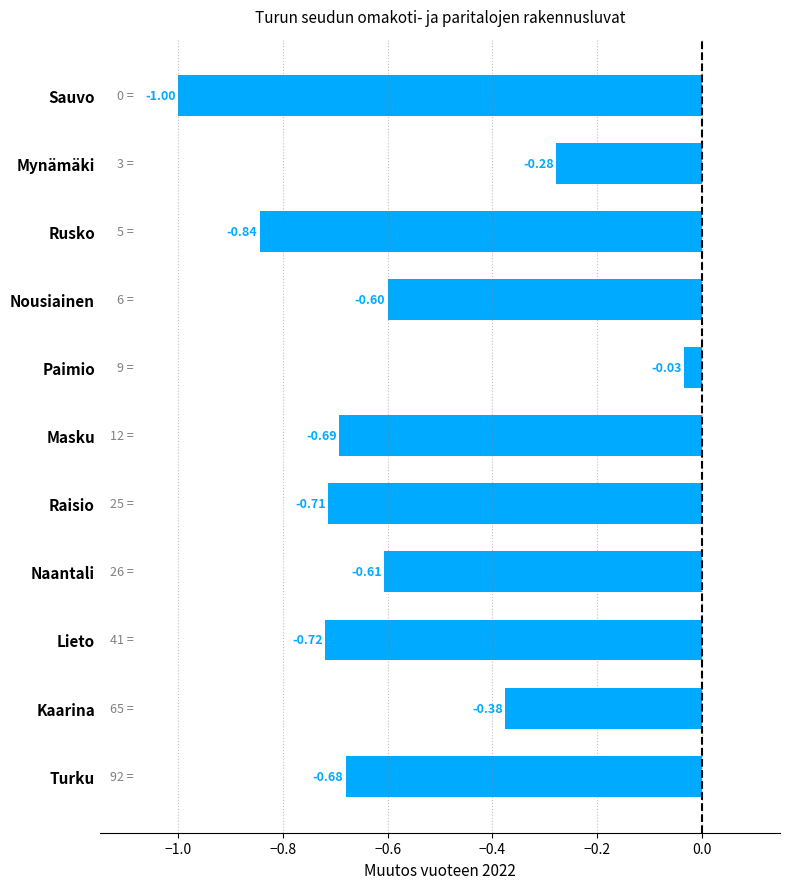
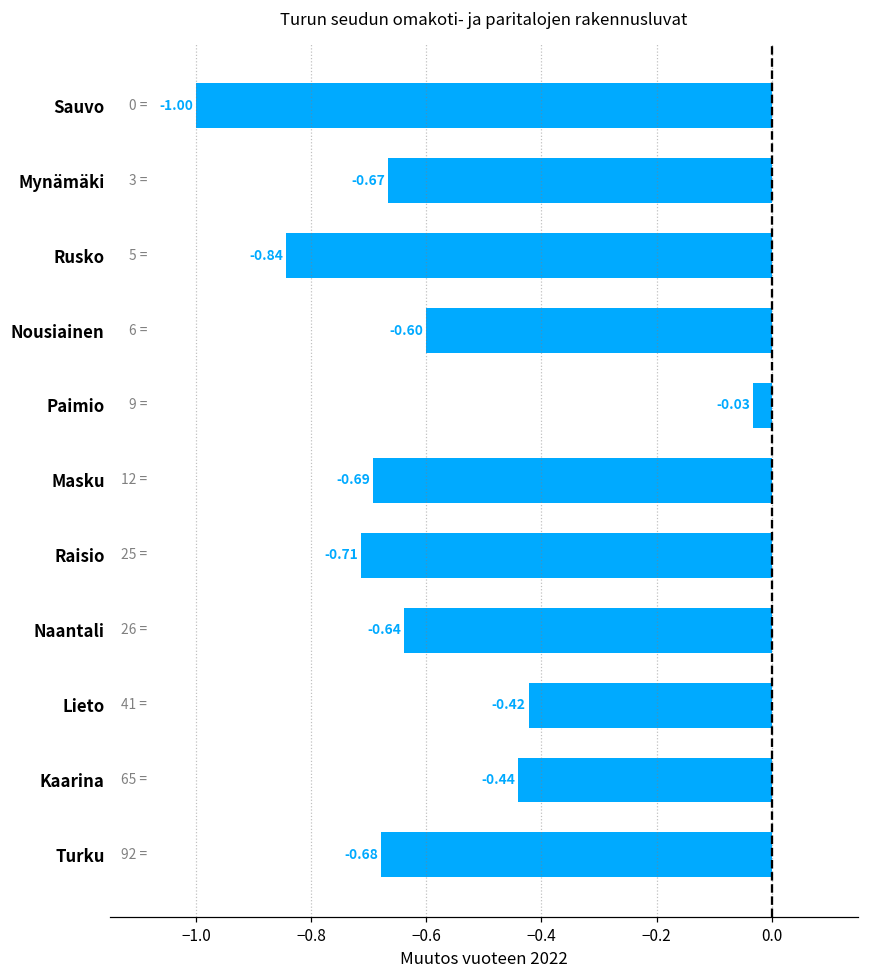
  {
    "Sauvo": -1.00,
-   "Mynämäki": -0.28,
+   "Mynämäki": -0.67,
    "Rusko": -0.84,
    "Nousiainen": -0.60,
    "Paimio": -0.03,
    "Masku": -0.69,
    "Raisio": -0.71,
-   "Naantali": -0.61,
-   "Lieto": -0.72,
-   "Kaarina": -0.38,
+   "Naantali": -0.64,
+   "Lieto": -0.42,
+   "Kaarina": -0.44,
    "Turku": -0.68
  }
